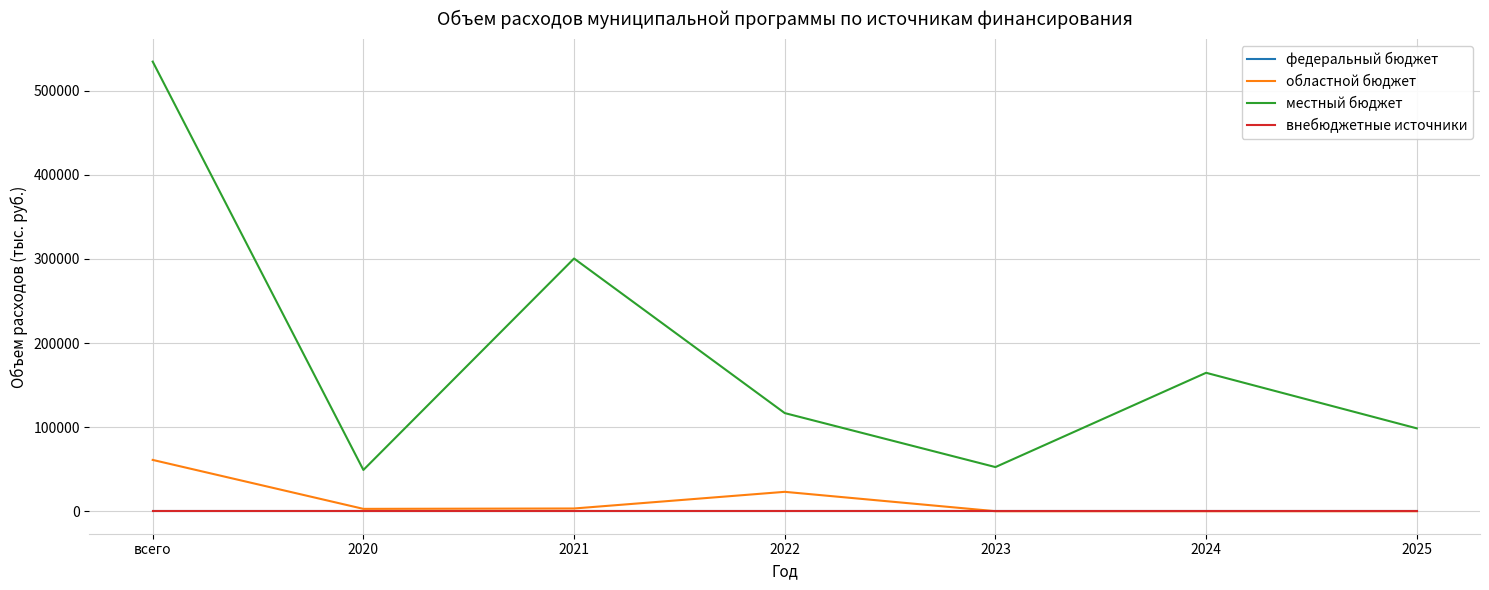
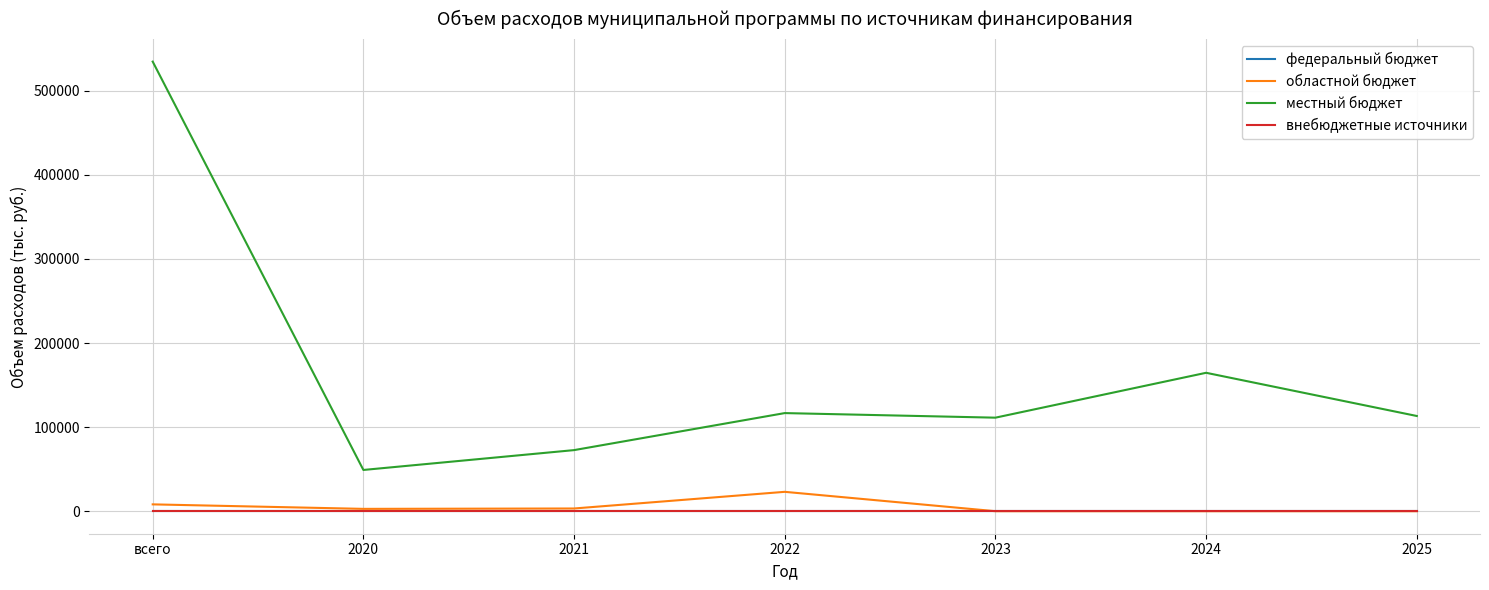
  {
    "внебюджетные источники": {
      "всего": 0,
      "2021": 0,
      "2022": 0
    },
    "областной бюджет": {
-     "всего": 60000,
+     "всего": 10000,
      "2021": 0,
      "2022": 20000
    },
    "местный бюджет": {
      "всего": 530000,
      "2020": 50000,
-     "2021": 300000,
+     "2021": 70000,
      "2022": 120000,
-     "2023": 50000,
+     "2023": 110000,
      "2024": 160000,
-     "2025": 100000
+     "2025": 110000
    }
  }
